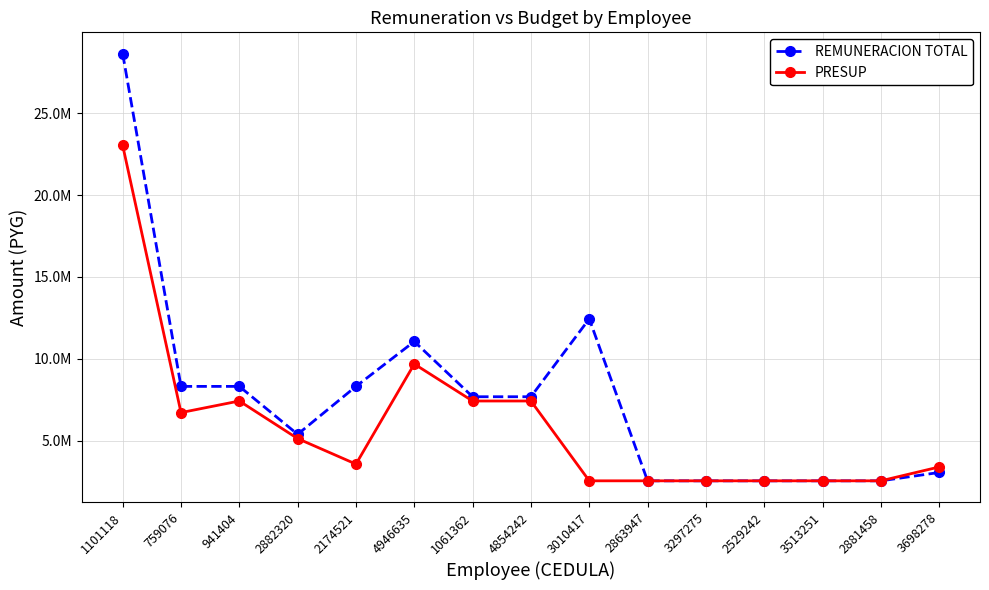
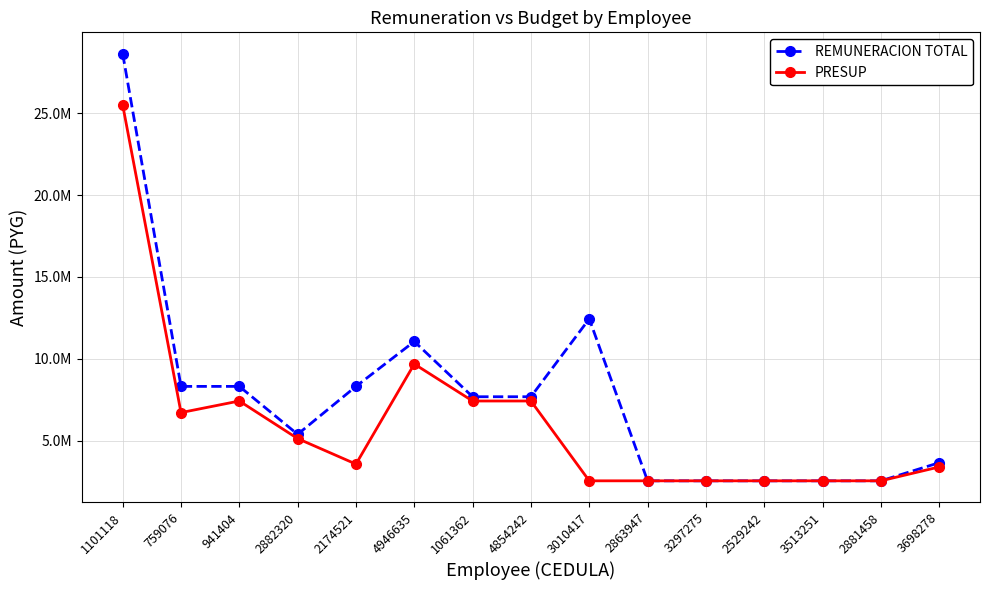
  {
    "REMUNERACION TOTAL": {
      "1101118": 28600000,
      "759076": 8300000,
      "941404": 8300000,
      "2882320": 5400000,
      "2174521": 8300000,
      "4946635": 11100000,
      "1061362": 7700000,
      "4854242": 7700000,
      "3010417": 12400000,
-     "3698278": 3100000
+     "3698278": 3700000
    },
    "PRESUP": {
-     "1101118": 23000000,
+     "1101118": 25500000,
      "759076": 6700000,
      "941404": 7400000,
      "2882320": 5100000,
      "2174521": 3600000,
      "4946635": 9700000,
      "1061362": 7400000,
      "4854242": 7400000,
      "3010417": 2600000,
      "3698278": 3400000
    }
  }
